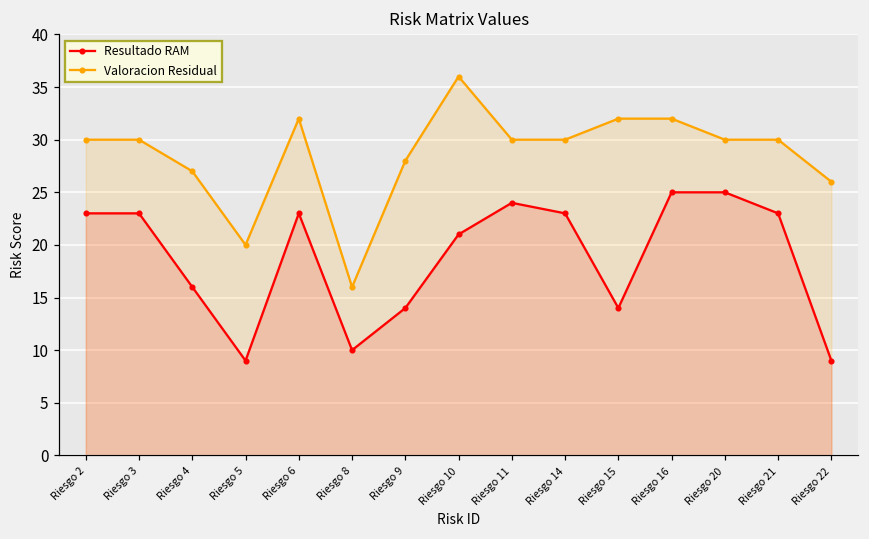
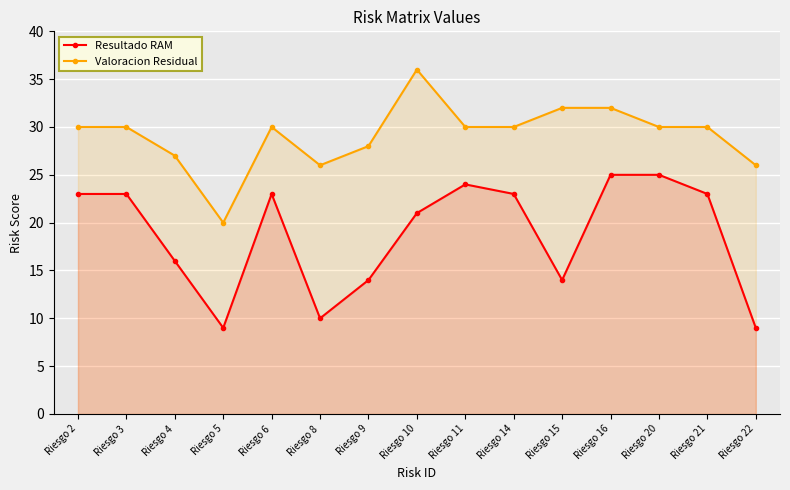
  {
    "Resultado RAM": {
      "Riesgo 2": 23,
      "Riesgo 3": 23,
      "Riesgo 4": 16,
      "Riesgo 5": 9,
      "Riesgo 6": 23,
      "Riesgo 8": 10,
      "Riesgo 9": 14,
      "Riesgo 10": 21,
      "Riesgo 11": 24,
      "Riesgo 14": 23,
      "Riesgo 15": 14,
      "Riesgo 16": 25,
      "Riesgo 20": 25,
      "Riesgo 21": 23,
      "Riesgo 22": 9
    },
    "Valoracion Residual": {
      "Riesgo 2": 30,
      "Riesgo 3": 30,
      "Riesgo 4": 27,
      "Riesgo 5": 20,
-     "Riesgo 6": 32,
-     "Riesgo 8": 16,
+     "Riesgo 6": 30,
+     "Riesgo 8": 26,
      "Riesgo 9": 28,
      "Riesgo 10": 36,
      "Riesgo 11": 30,
      "Riesgo 14": 30,
      "Riesgo 15": 32,
      "Riesgo 16": 32,
      "Riesgo 20": 30,
      "Riesgo 21": 30,
      "Riesgo 22": 26
    }
  }
